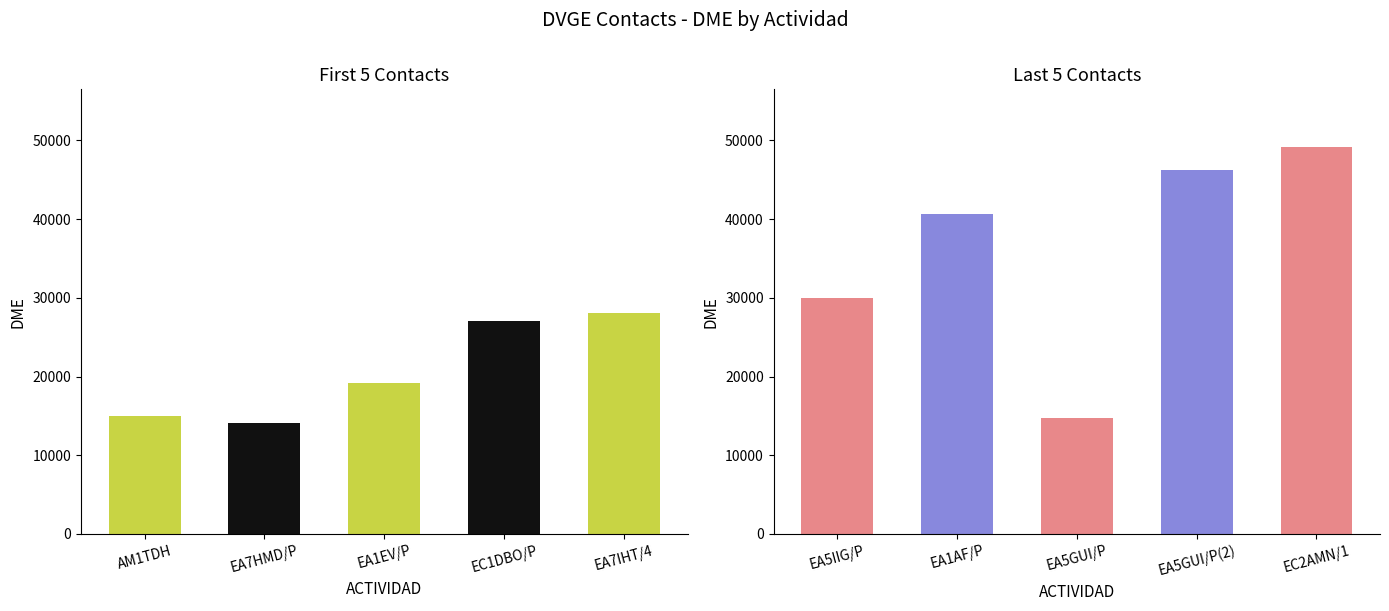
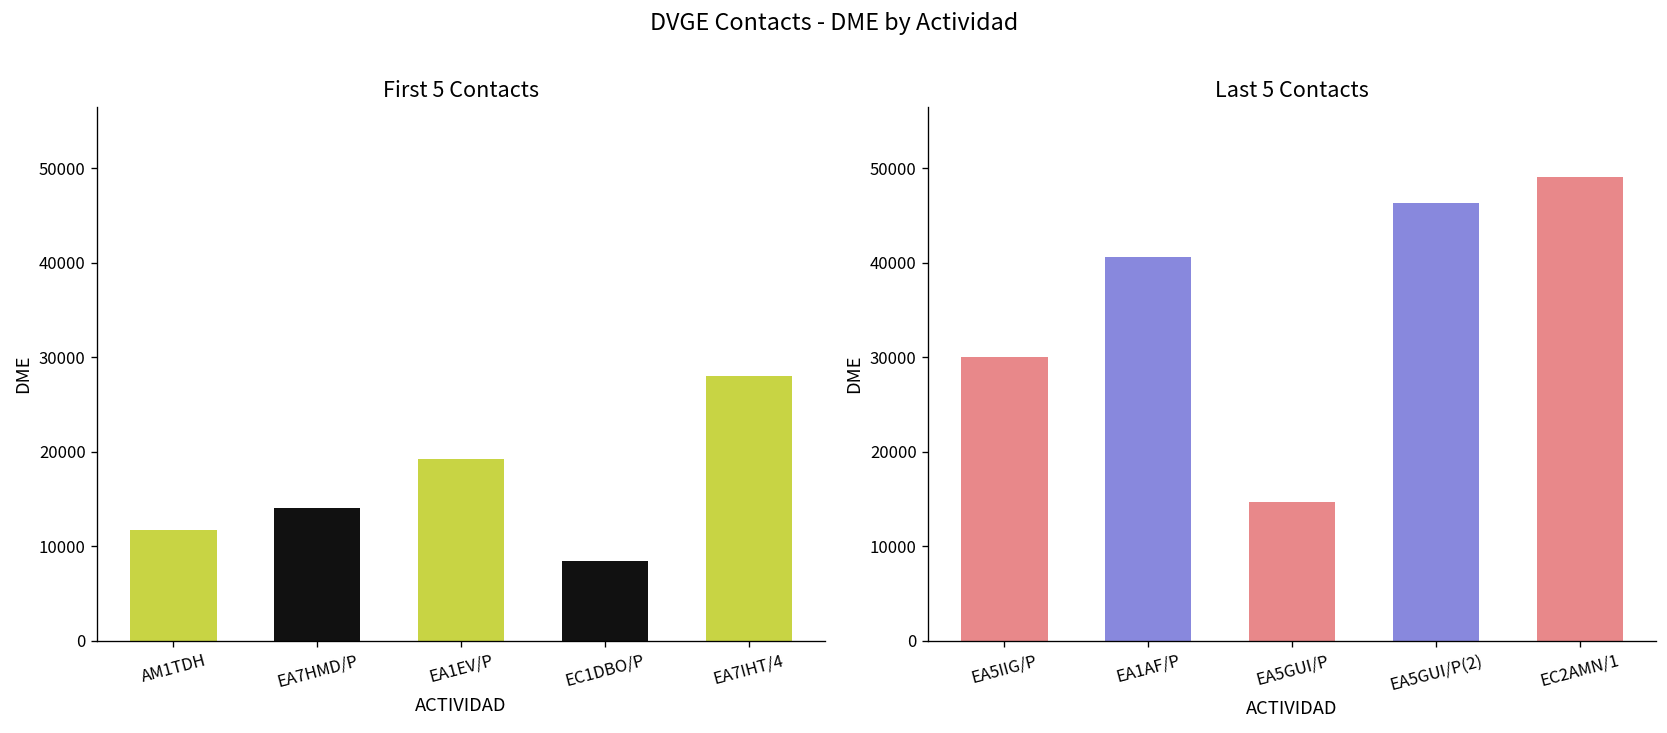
  {
    "First 5 Contacts": {
-     "AM1TDH": 15000,
+     "AM1TDH": 12000,
      "EA7HMD/P": 14000,
      "EA1EV/P": 19000,
-     "EC1DBO/P": 27000,
+     "EC1DBO/P": 8000,
      "EA7IHT/4": 28000
    },
    "Last 5 Contacts": {
      "EA5IIG/P": 30000,
      "EA1AF/P": 41000,
      "EA5GUI/P": 15000,
      "EA5GUI/P(2)": 46000,
      "EC2AMN/1": 49000
    }
  }
